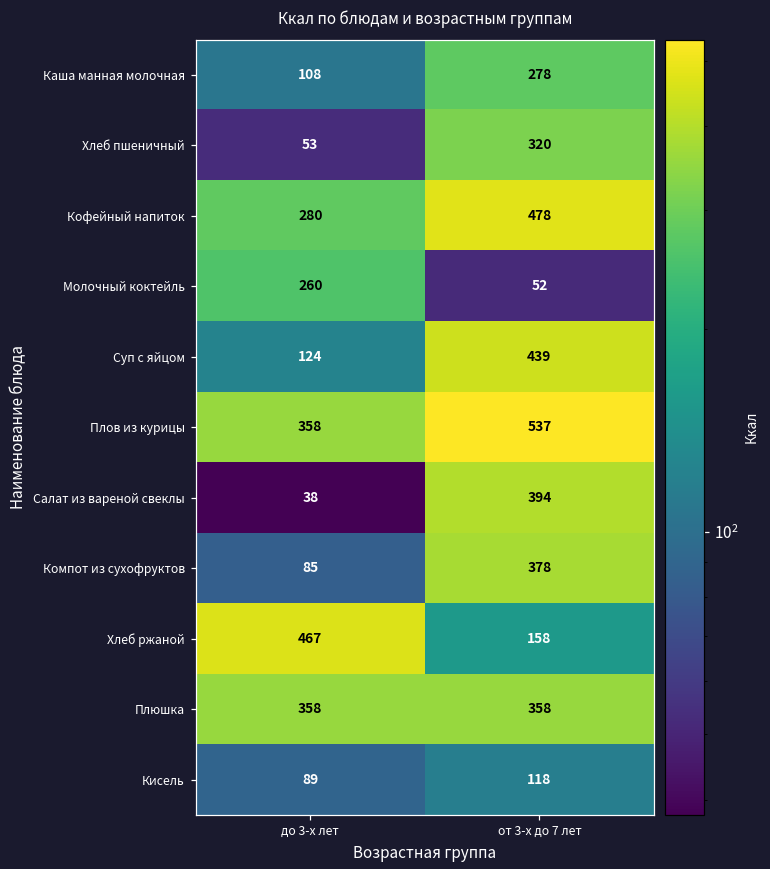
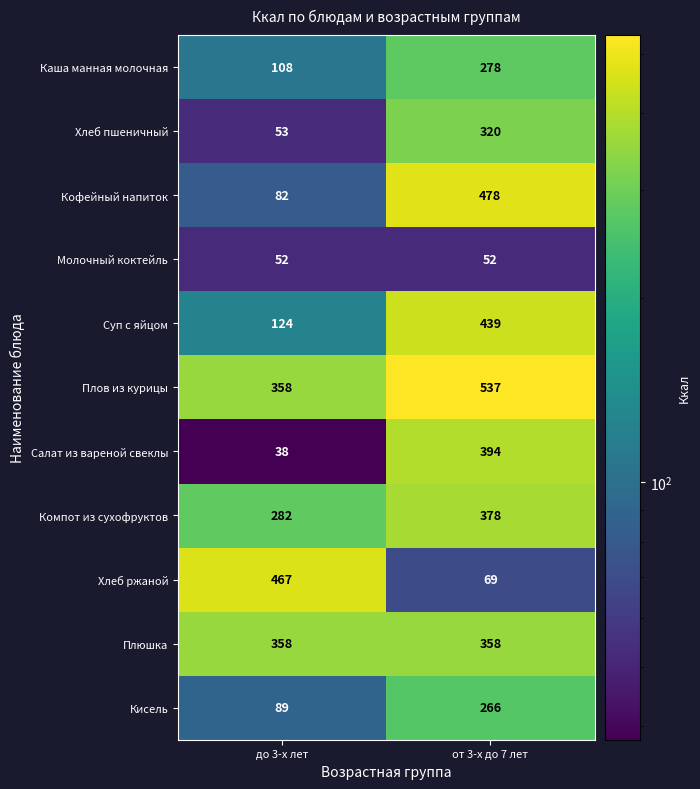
  {
    "Каша манная молочная": {
      "до 3-х лет": 108,
      "от 3-х до 7 лет": 278
    },
    "Хлеб пшеничный": {
      "до 3-х лет": 53,
      "от 3-х до 7 лет": 320
    },
    "Кофейный напиток": {
-     "до 3-х лет": 280,
+     "до 3-х лет": 82,
      "от 3-х до 7 лет": 478
    },
    "Молочный коктейль": {
-     "до 3-х лет": 260,
+     "до 3-х лет": 52,
      "от 3-х до 7 лет": 52
    },
    "Суп с яйцом": {
      "до 3-х лет": 124,
      "от 3-х до 7 лет": 439
    },
    "Плов из курицы": {
      "до 3-х лет": 358,
      "от 3-х до 7 лет": 537
    },
    "Салат из вареной свеклы": {
      "до 3-х лет": 38,
      "от 3-х до 7 лет": 394
    },
    "Компот из сухофруктов": {
-     "до 3-х лет": 85,
+     "до 3-х лет": 282,
      "от 3-х до 7 лет": 378
    },
    "Хлеб ржаной": {
      "до 3-х лет": 467,
-     "от 3-х до 7 лет": 158
+     "от 3-х до 7 лет": 69
    },
    "Плюшка": {
      "до 3-х лет": 358,
      "от 3-х до 7 лет": 358
    },
    "Кисель": {
      "до 3-х лет": 89,
-     "от 3-х до 7 лет": 118
+     "от 3-х до 7 лет": 266
    }
  }
